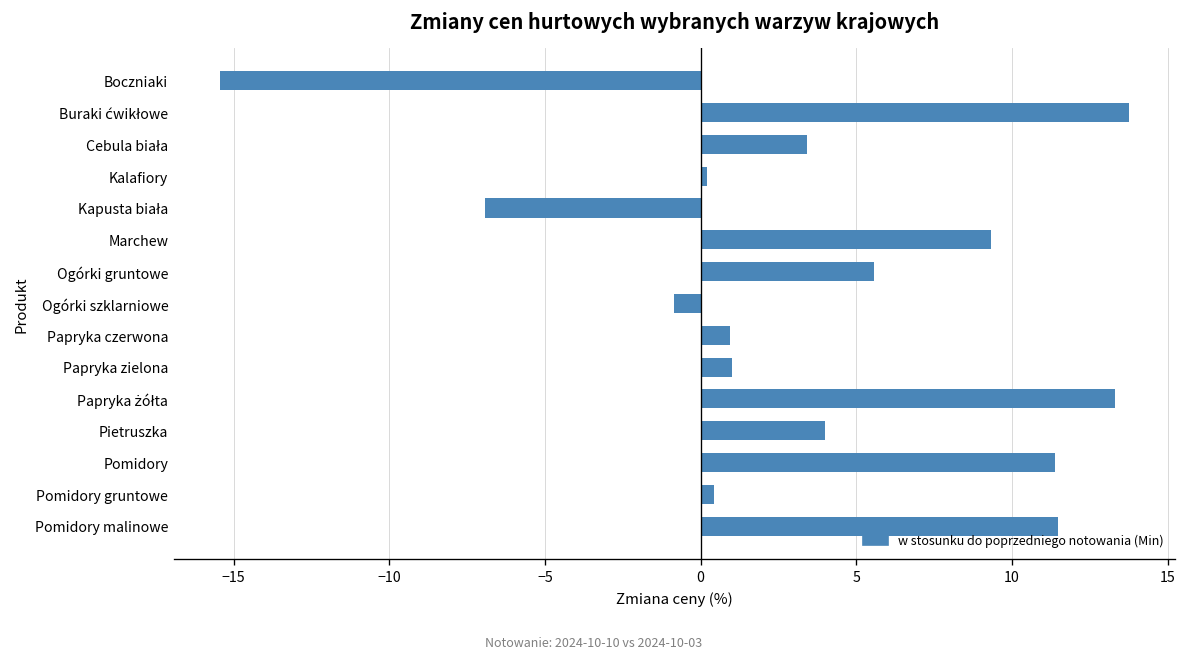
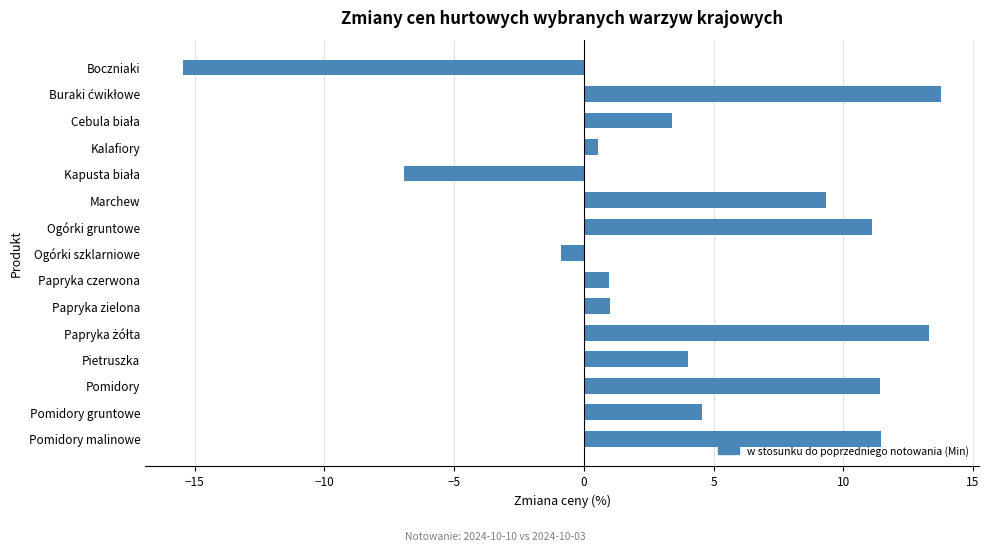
  {
    "Boczniaki": -15.4,
    "Buraki ćwikłowe": 13.8,
    "Cebula biała": 3.4,
-   "Kalafiory": 0.2,
+   "Kalafiory": 0.5,
    "Kapusta biała": -6.9,
    "Marchew": 9.3,
-   "Ogórki gruntowe": 5.6,
+   "Ogórki gruntowe": 11.1,
    "Ogórki szklarniowe": -0.9,
    "Papryka czerwona": 1.0,
    "Papryka zielona": 1.0,
    "Papryka żółta": 13.3,
    "Pietruszka": 4.0,
    "Pomidory": 11.4,
-   "Pomidory gruntowe": 0.4,
+   "Pomidory gruntowe": 4.5,
    "Pomidory malinowe": 11.5
  }
